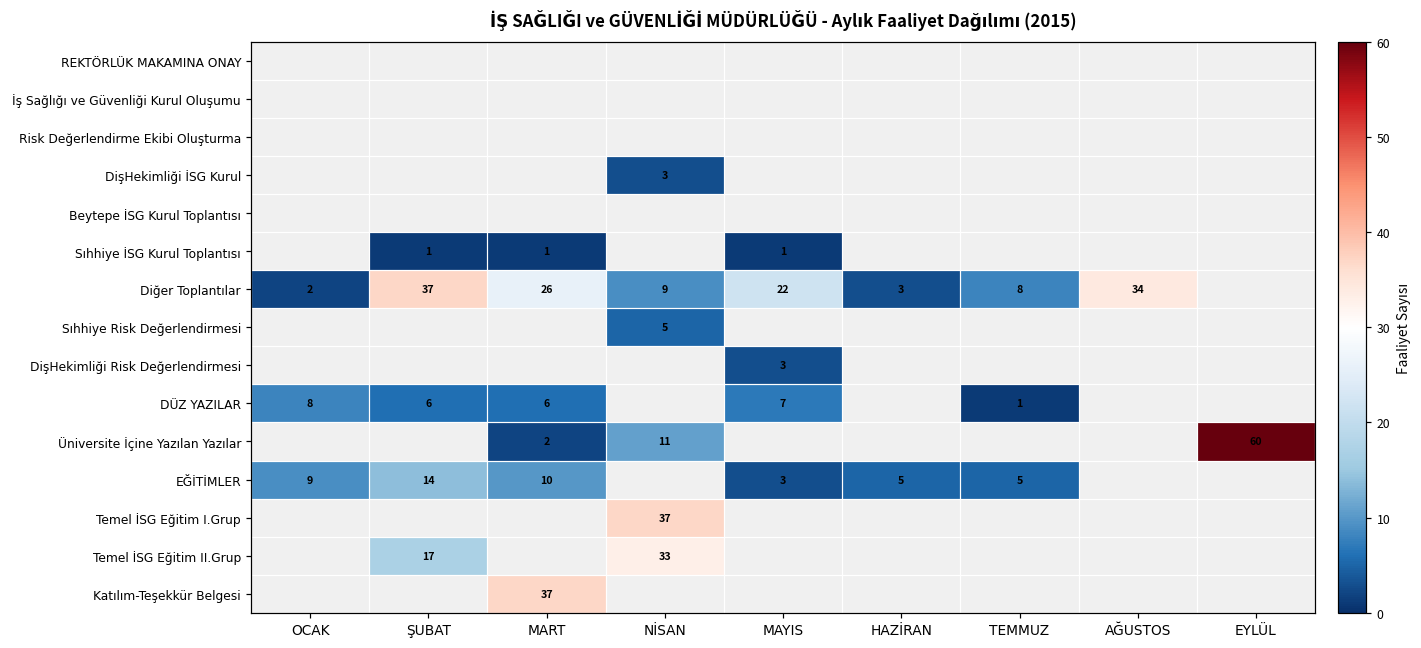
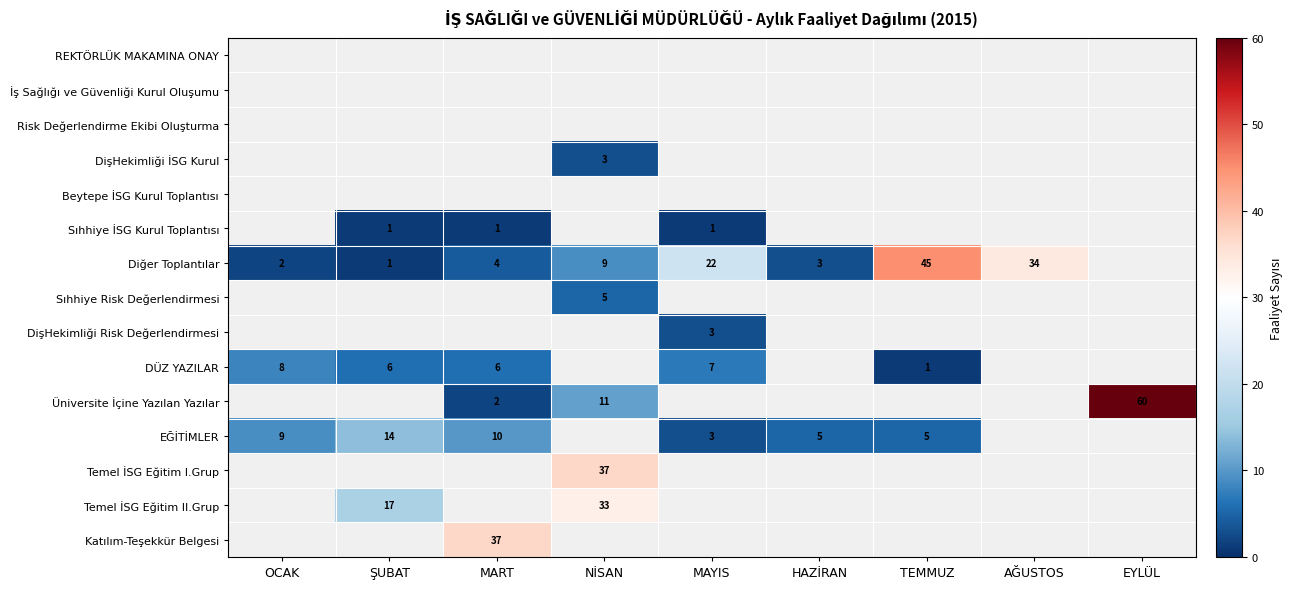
  {
    "DişHekimliği İSG Kurul": {
      "NİSAN": 3
    },
    "Sıhhiye İSG Kurul Toplantısı": {
      "ŞUBAT": 1,
      "MART": 1,
      "MAYIS": 1
    },
    "Diğer Toplantılar": {
      "OCAK": 2,
-     "ŞUBAT": 37,
-     "MART": 26,
+     "ŞUBAT": 1,
+     "MART": 4,
      "NİSAN": 9,
      "MAYIS": 22,
      "HAZİRAN": 3,
-     "TEMMUZ": 8,
+     "TEMMUZ": 45,
      "AĞUSTOS": 34
    },
    "Sıhhiye Risk Değerlendirmesi": {
      "NİSAN": 5
    },
    "DişHekimliği Risk Değerlendirmesi": {
      "MAYIS": 3
    },
    "DÜZ YAZILAR": {
      "OCAK": 8,
      "ŞUBAT": 6,
      "MART": 6,
      "MAYIS": 7,
      "TEMMUZ": 1
    },
    "Üniversite İçine Yazılan Yazılar": {
      "MART": 2,
      "NİSAN": 11,
      "EYLÜL": 60
    },
    "EĞİTİMLER": {
      "OCAK": 9,
      "ŞUBAT": 14,
      "MART": 10,
      "MAYIS": 3,
      "HAZİRAN": 5,
      "TEMMUZ": 5
    },
    "Temel İSG Eğitim I.Grup": {
      "NİSAN": 37
    },
    "Temel İSG Eğitim II.Grup": {
      "ŞUBAT": 17,
      "NİSAN": 33
    },
    "Katılım-Teşekkür Belgesi": {
      "MART": 37
    }
  }
